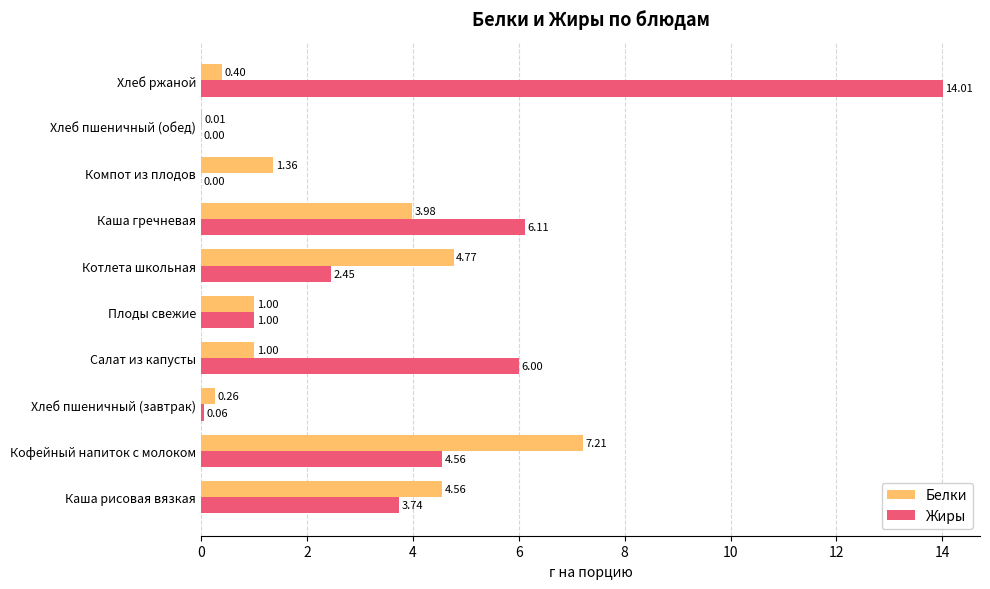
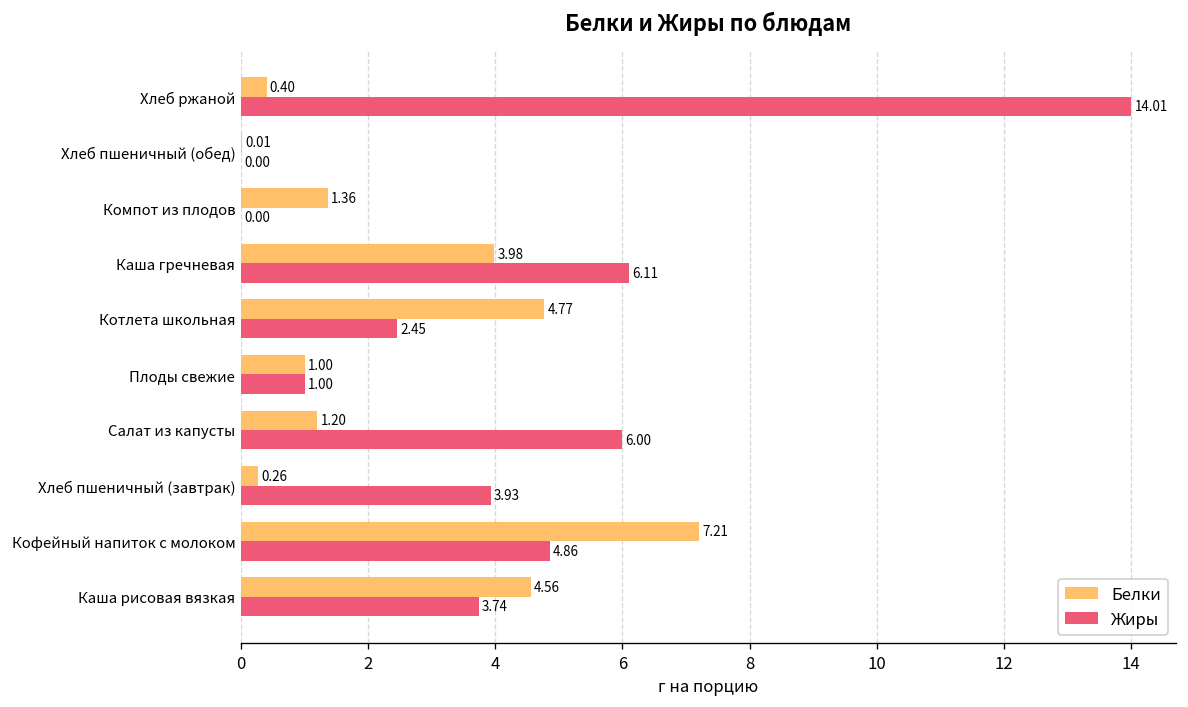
  {
    "Белки": {
      "Хлеб ржаной": 0.40,
      "Хлеб пшеничный (обед)": 0.01,
      "Компот из плодов": 1.36,
      "Каша гречневая": 3.98,
      "Котлета школьная": 4.77,
      "Плоды свежие": 1.00,
-     "Салат из капусты": 1.00,
+     "Салат из капусты": 1.20,
      "Хлеб пшеничный (завтрак)": 0.26,
      "Кофейный напиток с молоком": 7.21,
      "Каша рисовая вязкая": 4.56
    },
    "Жиры": {
      "Хлеб ржаной": 14.01,
      "Хлеб пшеничный (обед)": 0.00,
      "Компот из плодов": 0.00,
      "Каша гречневая": 6.11,
      "Котлета школьная": 2.45,
      "Плоды свежие": 1.00,
      "Салат из капусты": 6.00,
-     "Хлеб пшеничный (завтрак)": 0.06,
-     "Кофейный напиток с молоком": 4.56,
+     "Хлеб пшеничный (завтрак)": 3.93,
+     "Кофейный напиток с молоком": 4.86,
      "Каша рисовая вязкая": 3.74
    }
  }
